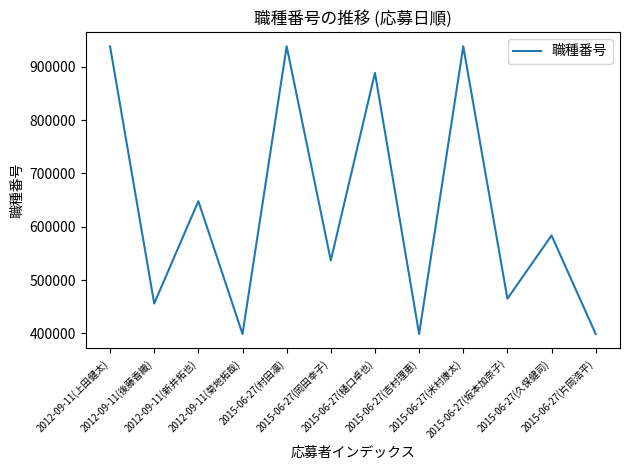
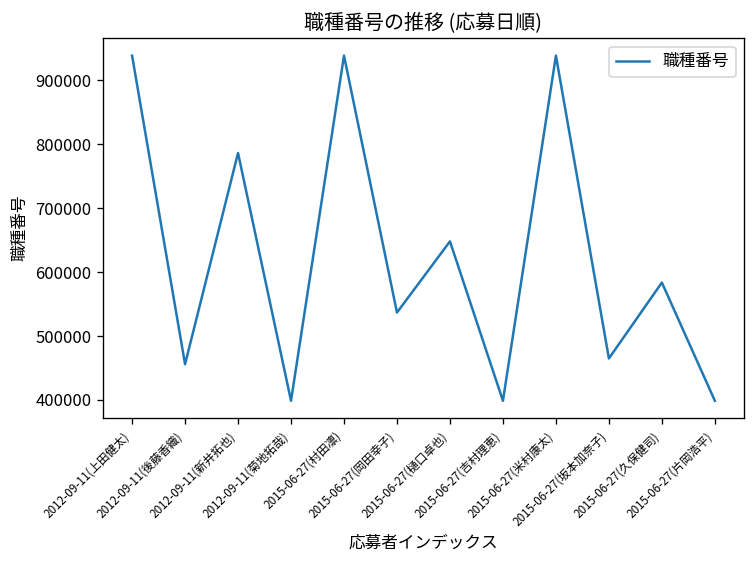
  {
    "2012-09-11(上田健太)": 940000,
    "2012-09-11(後藤香織)": 460000,
-   "2012-09-11(新井拓也)": 650000,
+   "2012-09-11(新井拓也)": 790000,
    "2012-09-11(菊地拓哉)": 400000,
    "2015-06-27(村田凛)": 940000,
    "2015-06-27(岡田幸子)": 540000,
-   "2015-06-27(樋口卓也)": 890000,
+   "2015-06-27(樋口卓也)": 650000,
    "2015-06-27(吉村理恵)": 400000,
    "2015-06-27(米村康太)": 940000,
    "2015-06-27(坂本加奈子)": 460000,
    "2015-06-27(久保健司)": 580000,
    "2015-06-27(片岡浩平)": 400000
  }
